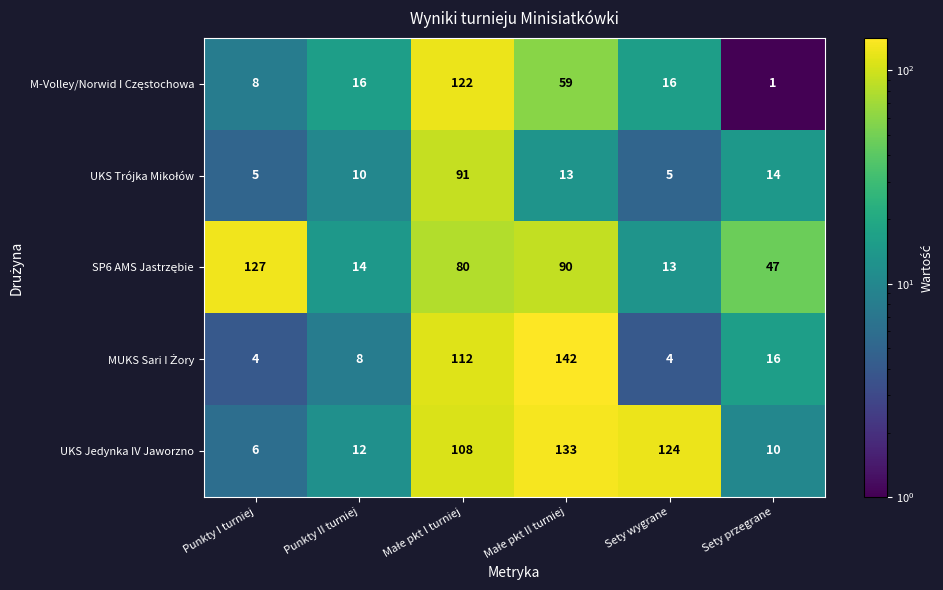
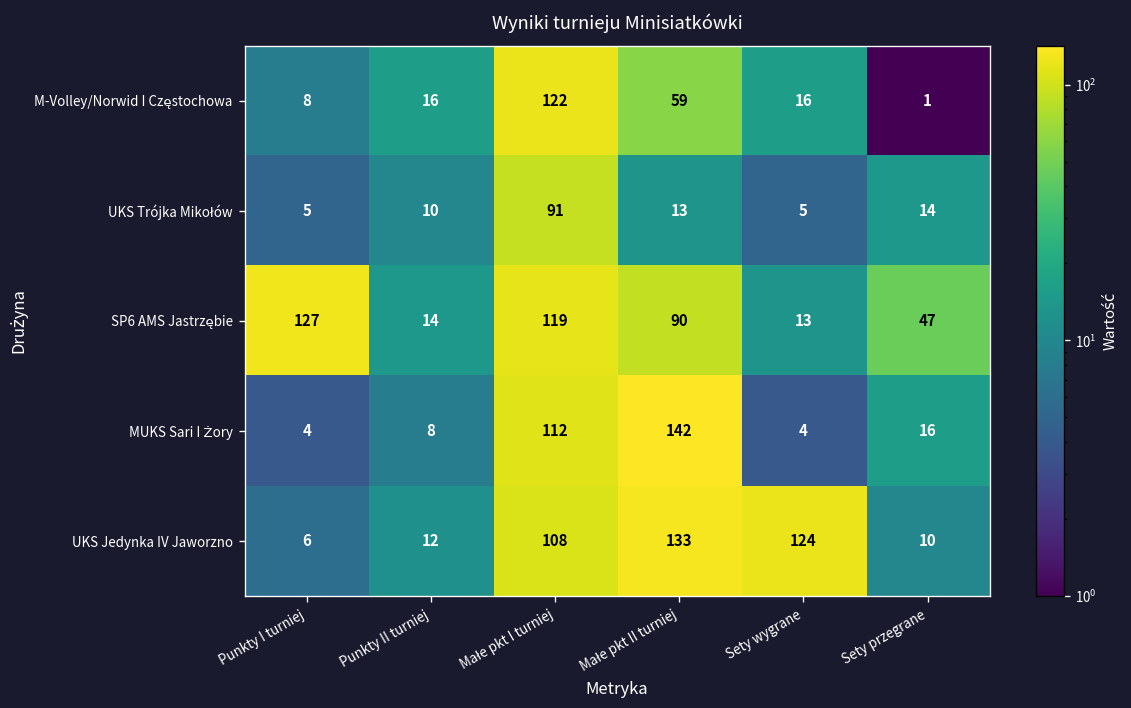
  {
    "M-Volley/Norwid I Częstochowa": {
      "Punkty I turniej": 8,
      "Punkty II turniej": 16,
      "Małe pkt I turniej": 122,
      "Małe pkt II turniej": 59,
      "Sety wygrane": 16,
      "Sety przegrane": 1
    },
    "UKS Trójka Mikołów": {
      "Punkty I turniej": 5,
      "Punkty II turniej": 10,
      "Małe pkt I turniej": 91,
      "Małe pkt II turniej": 13,
      "Sety wygrane": 5,
      "Sety przegrane": 14
    },
    "SP6 AMS Jastrzębie": {
      "Punkty I turniej": 127,
      "Punkty II turniej": 14,
-     "Małe pkt I turniej": 80,
+     "Małe pkt I turniej": 119,
      "Małe pkt II turniej": 90,
      "Sety wygrane": 13,
      "Sety przegrane": 47
    },
    "MUKS Sari I Żory": {
      "Punkty I turniej": 4,
      "Punkty II turniej": 8,
      "Małe pkt I turniej": 112,
      "Małe pkt II turniej": 142,
      "Sety wygrane": 4,
      "Sety przegrane": 16
    },
    "UKS Jedynka IV Jaworzno": {
      "Punkty I turniej": 6,
      "Punkty II turniej": 12,
      "Małe pkt I turniej": 108,
      "Małe pkt II turniej": 133,
      "Sety wygrane": 124,
      "Sety przegrane": 10
    }
  }
